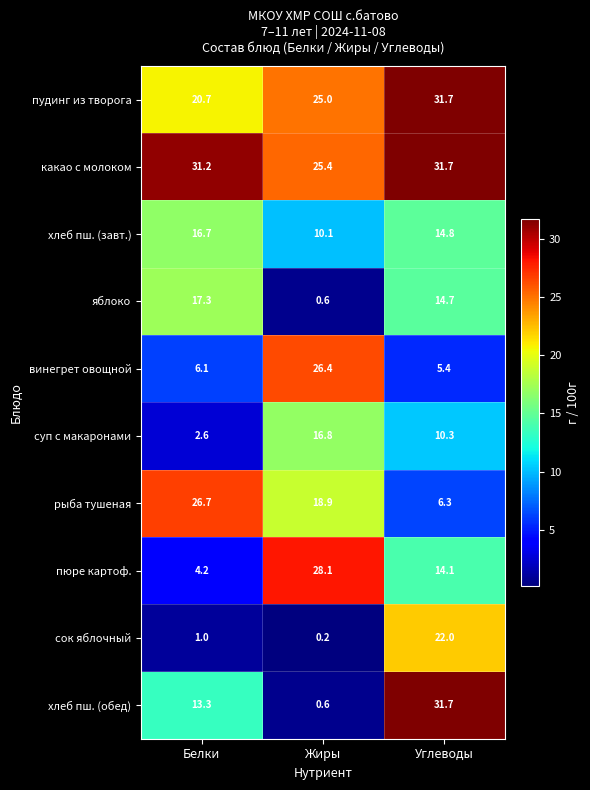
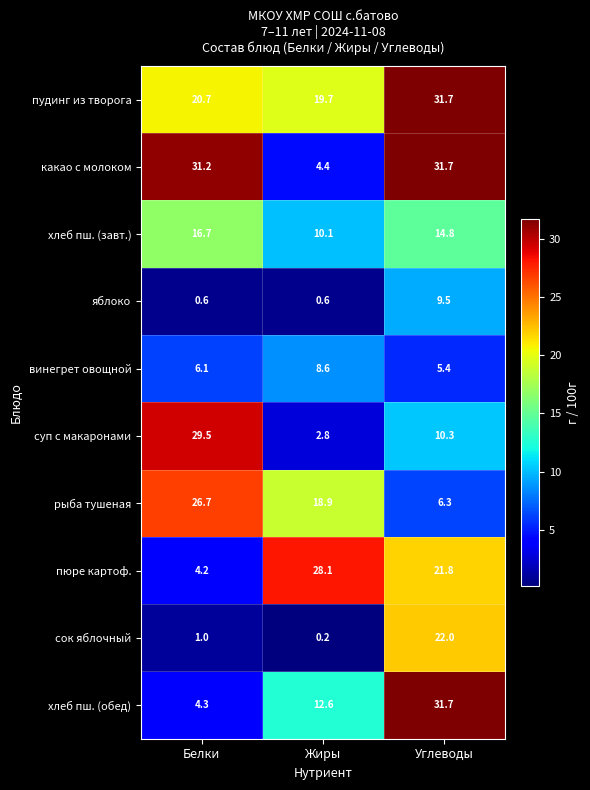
  {
    "пудинг из творога": {
      "Белки": 20.7,
-     "Жиры": 25.0,
+     "Жиры": 19.7,
      "Углеводы": 31.7
    },
    "какао с молоком": {
      "Белки": 31.2,
-     "Жиры": 25.4,
+     "Жиры": 4.4,
      "Углеводы": 31.7
    },
    "хлеб пш. (завт.)": {
      "Белки": 16.7,
      "Жиры": 10.1,
      "Углеводы": 14.8
    },
    "яблоко": {
-     "Белки": 17.3,
+     "Белки": 0.6,
      "Жиры": 0.6,
-     "Углеводы": 14.7
+     "Углеводы": 9.5
    },
    "винегрет овощной": {
      "Белки": 6.1,
-     "Жиры": 26.4,
+     "Жиры": 8.6,
      "Углеводы": 5.4
    },
    "суп с макаронами": {
-     "Белки": 2.6,
-     "Жиры": 16.8,
+     "Белки": 29.5,
+     "Жиры": 2.8,
      "Углеводы": 10.3
    },
    "рыба тушеная": {
      "Белки": 26.7,
      "Жиры": 18.9,
      "Углеводы": 6.3
    },
    "пюре картоф.": {
      "Белки": 4.2,
      "Жиры": 28.1,
-     "Углеводы": 14.1
+     "Углеводы": 21.8
    },
    "сок яблочный": {
      "Белки": 1.0,
      "Жиры": 0.2,
      "Углеводы": 22.0
    },
    "хлеб пш. (обед)": {
-     "Белки": 13.3,
-     "Жиры": 0.6,
+     "Белки": 4.3,
+     "Жиры": 12.6,
      "Углеводы": 31.7
    }
  }
